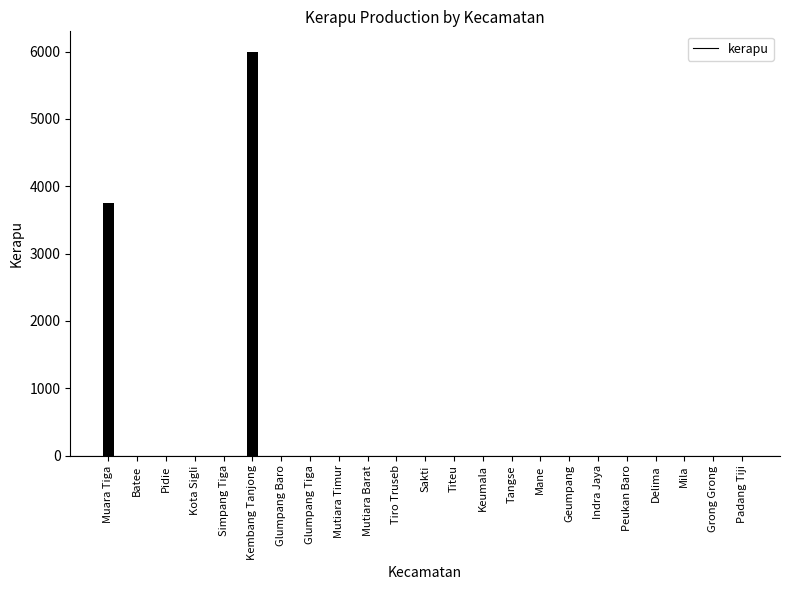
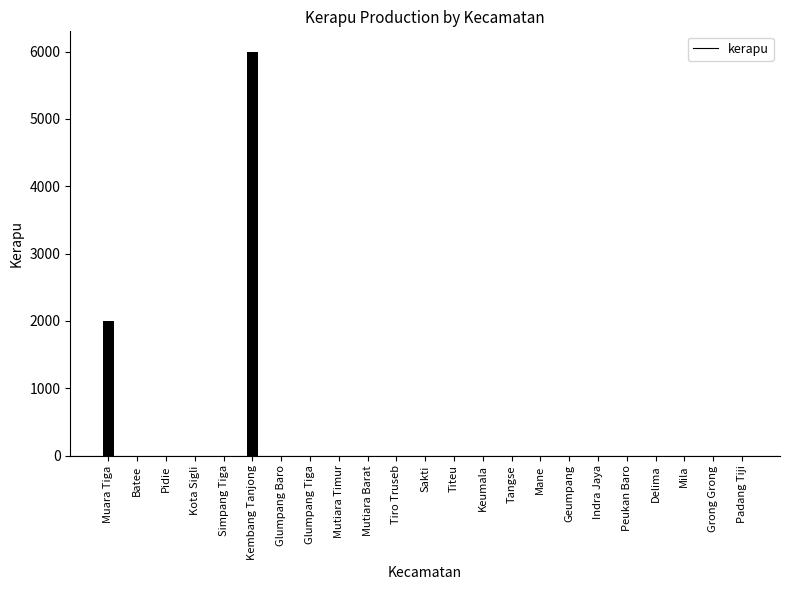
  {
-   "Muara Tiga": 3800,
+   "Muara Tiga": 2000,
    "Batee": 0,
    "Pidie": 0,
    "Kota Sigli": 0,
    "Simpang Tiga": 0,
    "Kembang Tanjong": 6000,
    "Glumpang Baro": 0,
    "Glumpang Tiga": 0,
    "Mutiara Timur": 0,
    "Mutiara Barat": 0,
    "Tiro Truseb": 0,
    "Sakti": 0,
    "Titeu": 0,
    "Keumala": 0,
    "Tangse": 0,
    "Mane": 0,
    "Geumpang": 0,
    "Indra Jaya": 0,
    "Peukan Baro": 0,
    "Delima": 0,
    "Mila": 0,
    "Grong Grong": 0,
    "Padang Tiji": 0
  }
